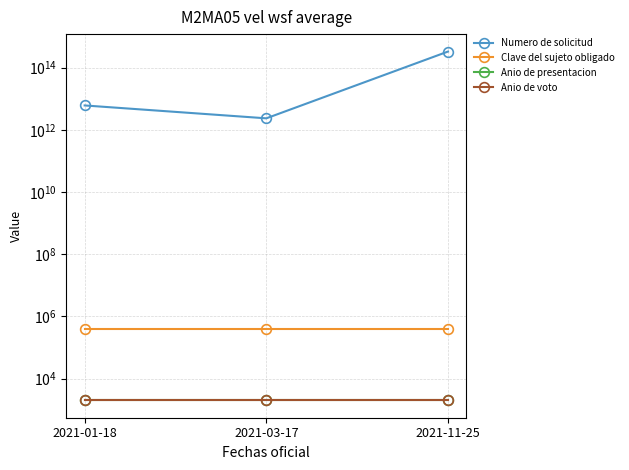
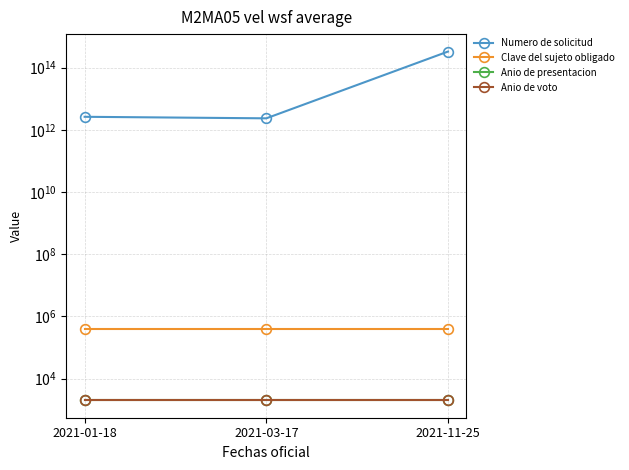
  {
    "Numero de solicitud": {
-     "2021-01-18": 6000000000000,
+     "2021-01-18": 3000000000000,
      "2021-03-17": 2000000000000,
      "2021-11-25": 300000000000000
    },
    "Clave del sujeto obligado": {
      "2021-01-18": 400000,
      "2021-03-17": 400000,
      "2021-11-25": 400000
    },
    "Anio de voto": {
      "2021-01-18": 2000,
      "2021-03-17": 2000,
      "2021-11-25": 2000
    }
  }
